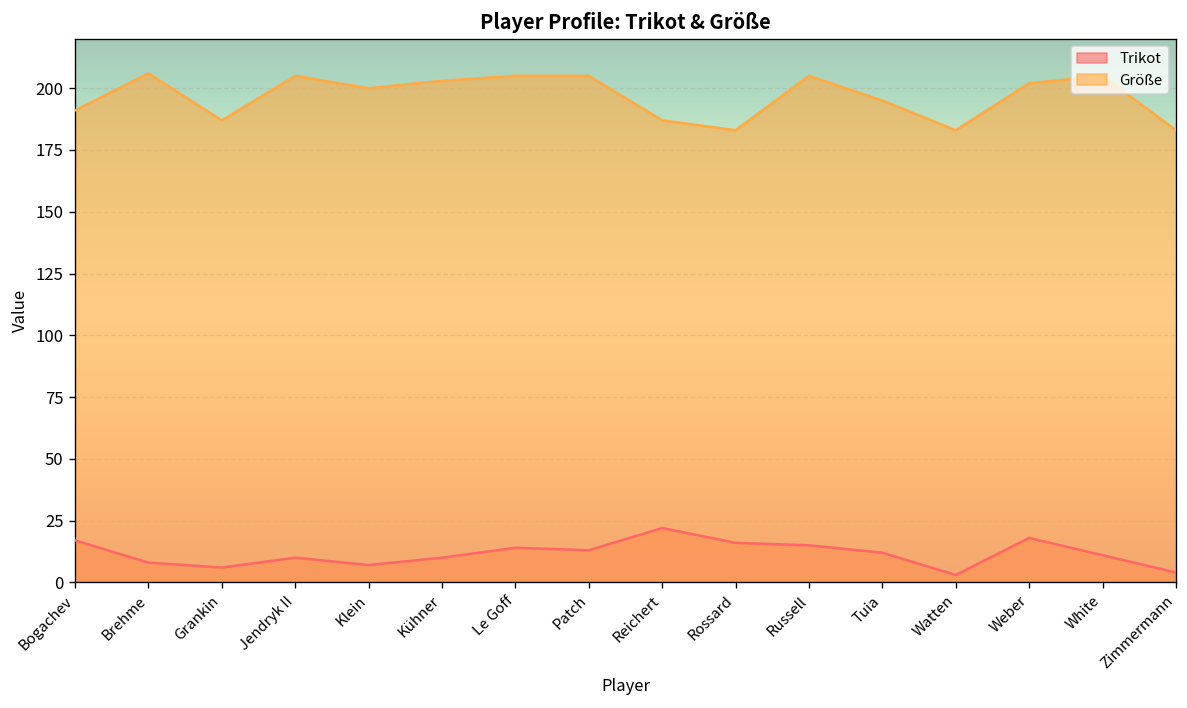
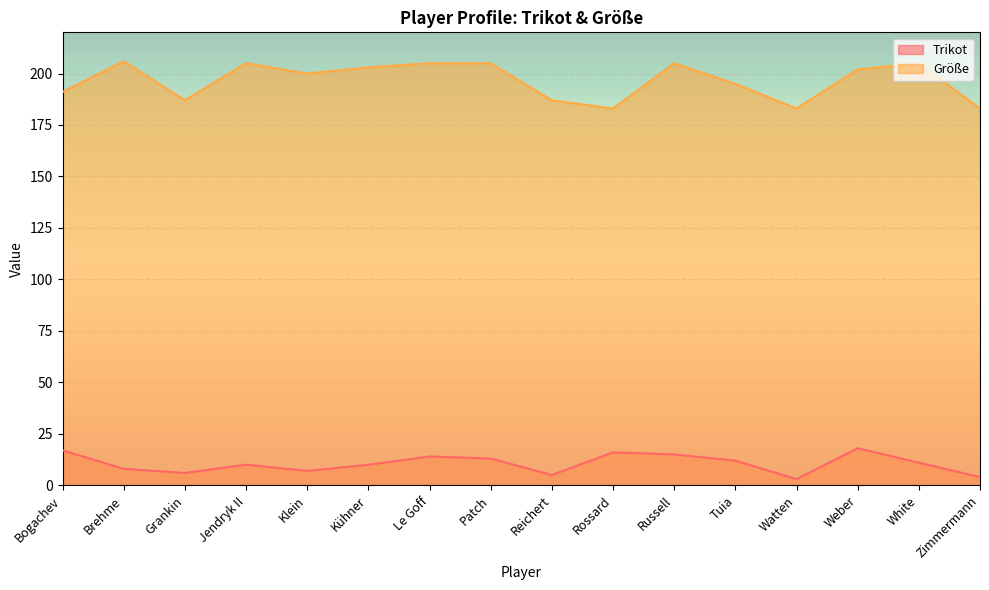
  {
    "Trikot": {
      "Bogachev": 17,
      "Brehme": 8,
      "Grankin": 6,
      "Jendryk II": 10,
      "Klein": 7,
      "Kühner": 10,
      "Le Goff": 14,
      "Patch": 13,
-     "Reichert": 22,
+     "Reichert": 5,
      "Rossard": 16,
      "Russell": 15,
      "Tuia": 12,
      "Watten": 3,
      "Weber": 18,
      "White": 11,
      "Zimmermann": 4
    },
    "Größe": {
      "Bogachev": 191,
      "Brehme": 206,
      "Grankin": 187,
      "Jendryk II": 205,
      "Klein": 200,
      "Kühner": 203,
      "Le Goff": 205,
      "Patch": 205,
      "Reichert": 187,
      "Rossard": 183,
      "Russell": 205,
      "Tuia": 195,
      "Watten": 183,
      "Weber": 202,
      "Zimmermann": 183
    }
  }
